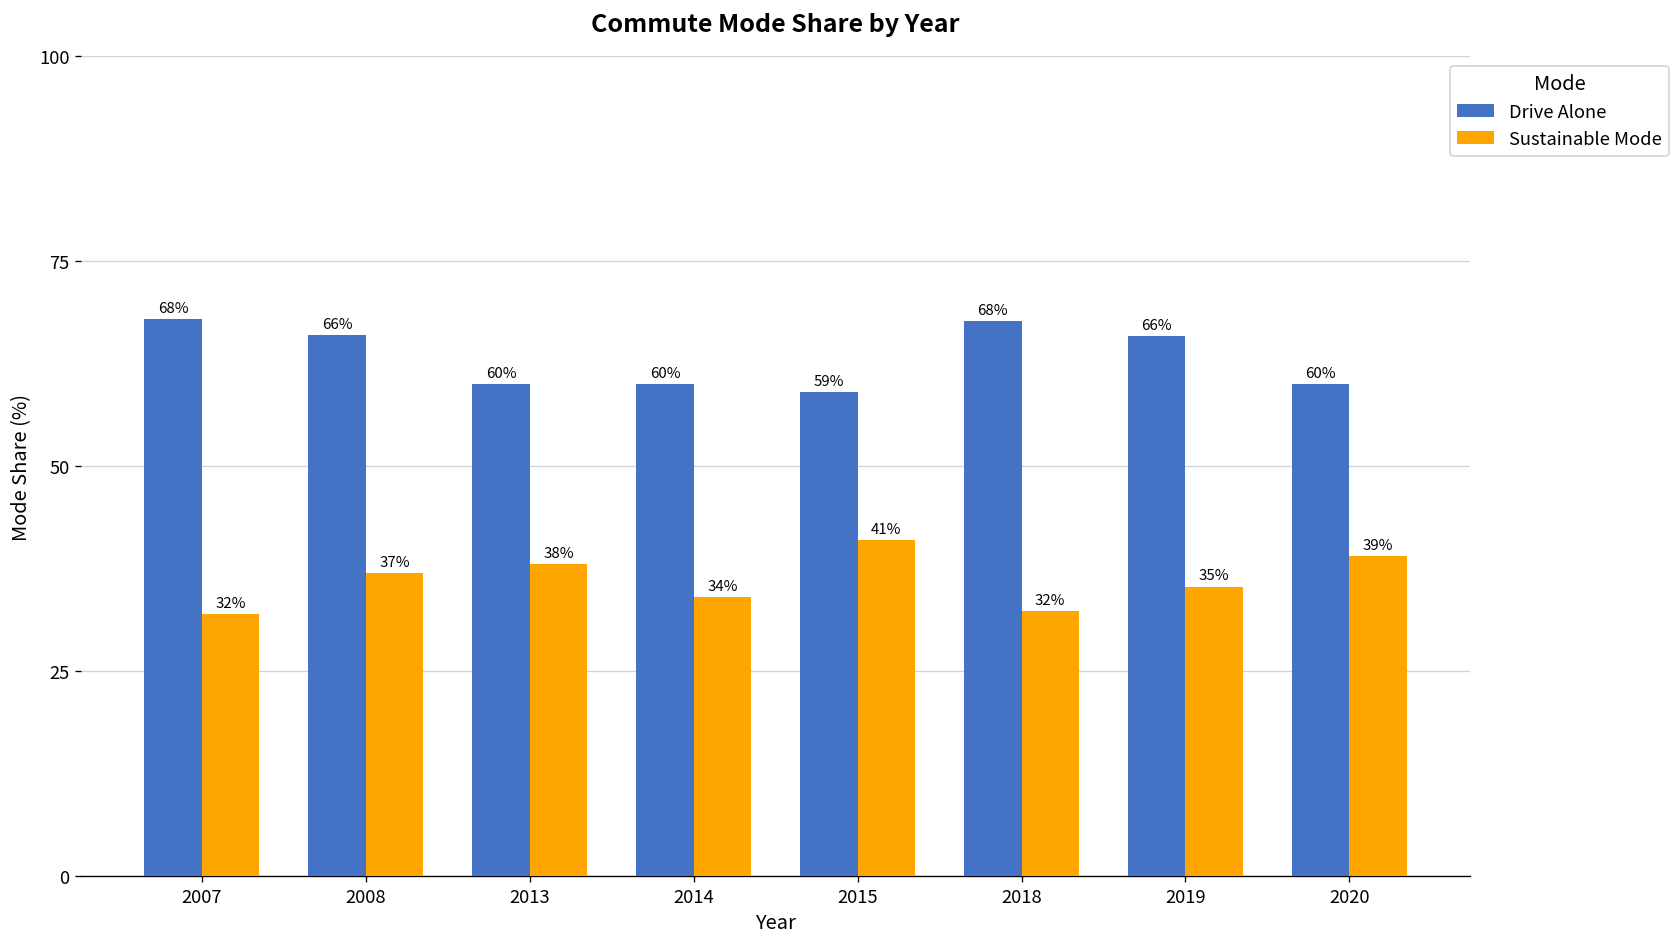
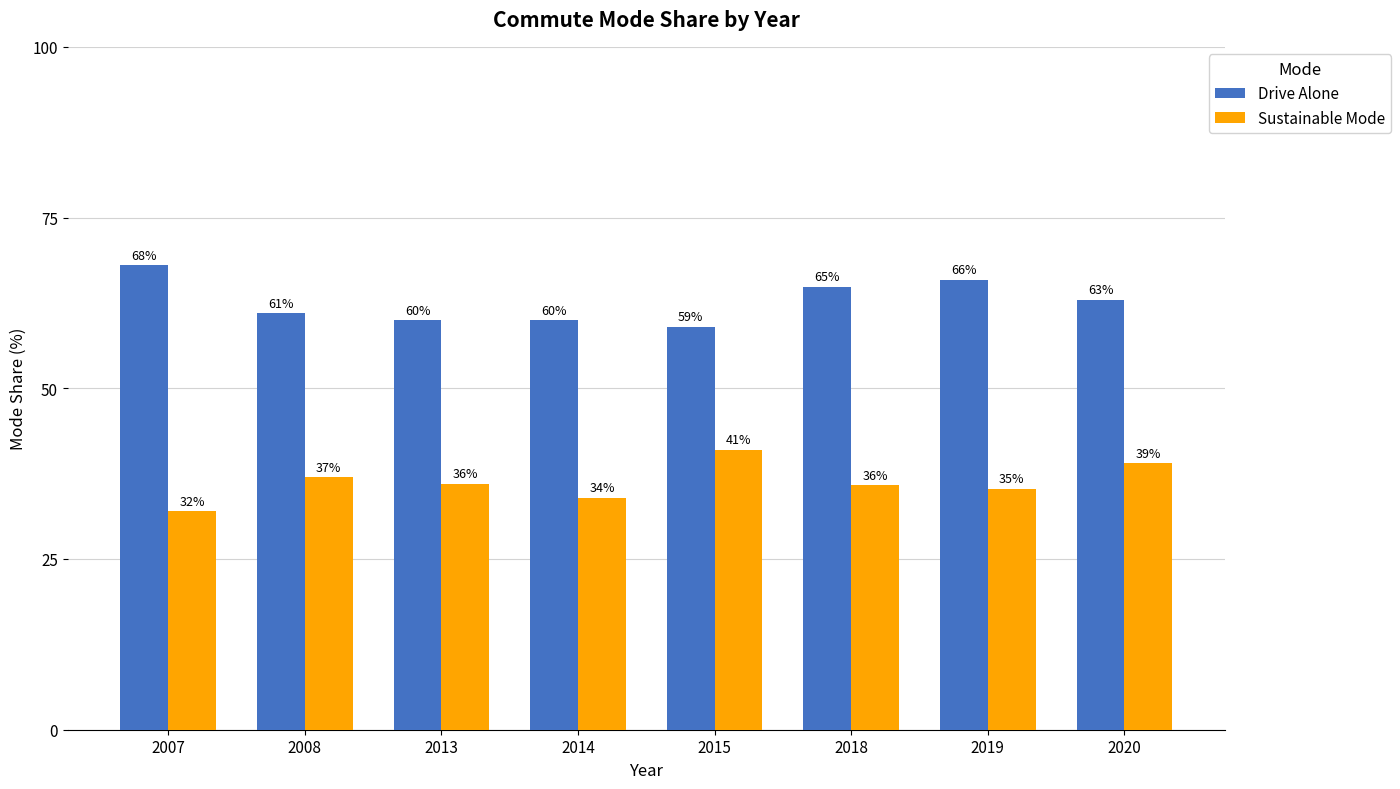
  {
    "Drive Alone": {
      "2007": "68%",
-     "2008": "66%",
+     "2008": "61%",
      "2013": "60%",
      "2014": "60%",
      "2015": "59%",
-     "2018": "68%",
+     "2018": "65%",
      "2019": "66%",
-     "2020": "60%"
+     "2020": "63%"
    },
    "Sustainable Mode": {
      "2007": "32%",
      "2008": "37%",
-     "2013": "38%",
+     "2013": "36%",
      "2014": "34%",
      "2015": "41%",
-     "2018": "32%",
+     "2018": "36%",
      "2019": "35%",
      "2020": "39%"
    }
  }
